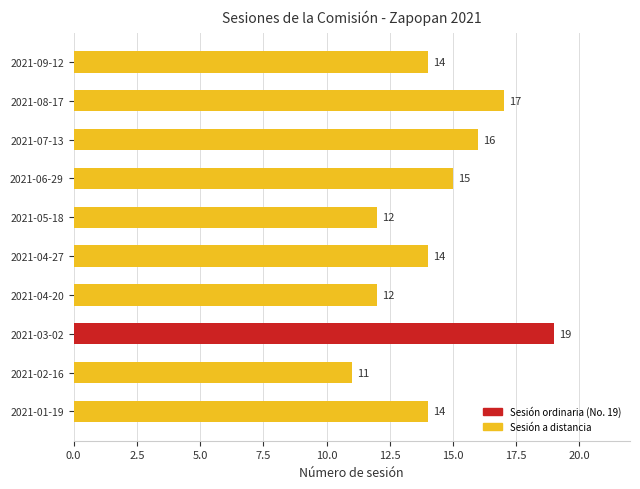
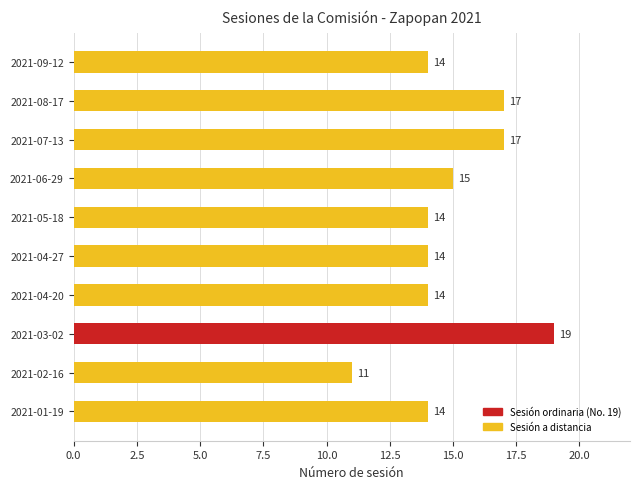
  {
    "2021-09-12": 14,
    "2021-08-17": 17,
-   "2021-07-13": 16,
+   "2021-07-13": 17,
    "2021-06-29": 15,
-   "2021-05-18": 12,
+   "2021-05-18": 14,
    "2021-04-27": 14,
-   "2021-04-20": 12,
+   "2021-04-20": 14,
    "2021-03-02": 19,
    "2021-02-16": 11,
    "2021-01-19": 14
  }
